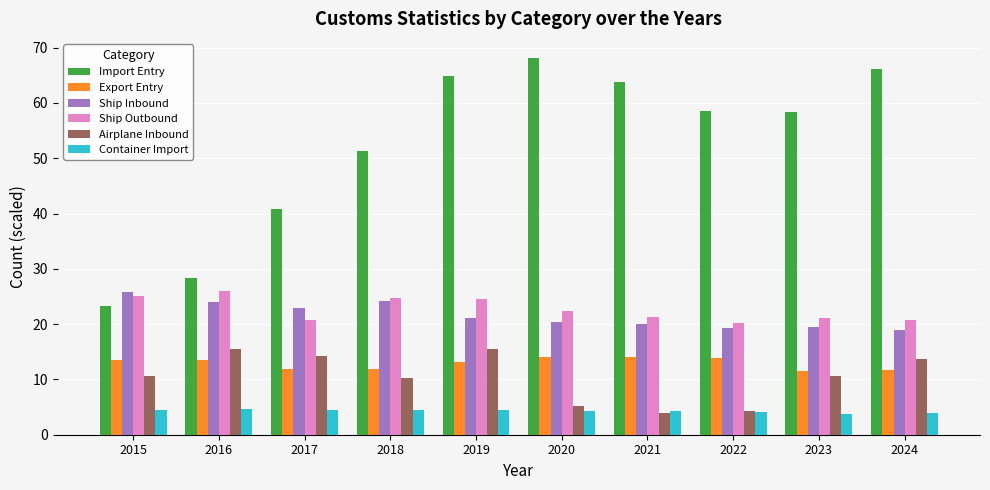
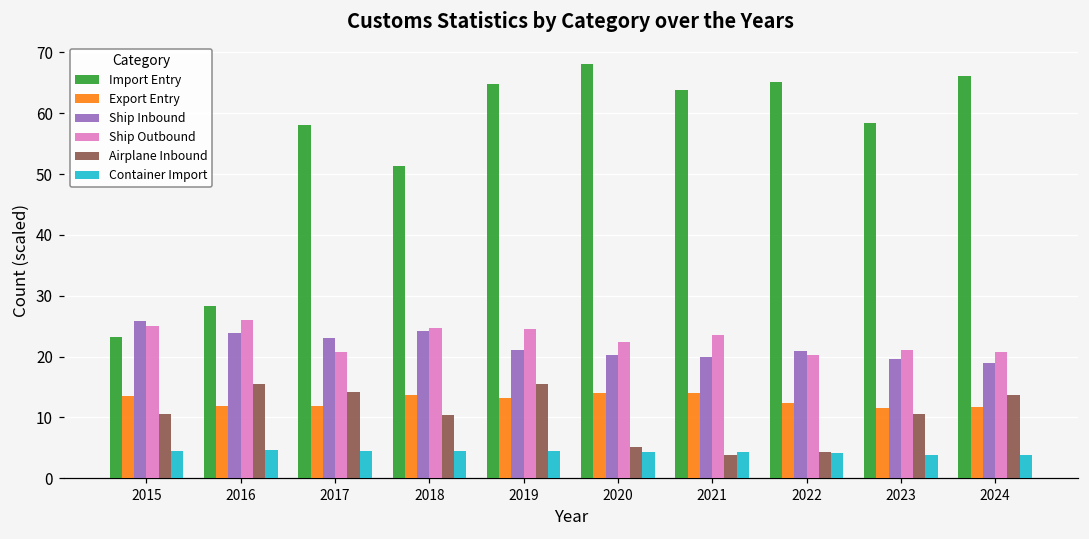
  {
    "Import Entry": {
      "2015": 23,
      "2016": 28,
-     "2017": 41,
+     "2017": 58,
      "2018": 51,
      "2019": 65,
      "2020": 68,
      "2021": 64,
-     "2022": 59,
+     "2022": 65,
      "2023": 58,
      "2024": 66
    },
    "Export Entry": {
      "2015": 13,
-     "2016": 14,
+     "2016": 12,
      "2017": 12,
-     "2018": 12,
+     "2018": 14,
      "2019": 13,
      "2020": 14,
      "2021": 14,
-     "2022": 14,
+     "2022": 12,
      "2023": 12,
      "2024": 12
    },
    "Ship Inbound": {
      "2015": 26,
      "2016": 24,
      "2017": 23,
      "2018": 24,
      "2019": 21,
      "2020": 20,
      "2021": 20,
-     "2022": 19,
+     "2022": 21,
      "2023": 20,
      "2024": 19
    },
    "Ship Outbound": {
      "2015": 25,
      "2016": 26,
      "2017": 21,
      "2018": 25,
      "2019": 24,
      "2020": 22,
-     "2021": 21,
+     "2021": 24,
      "2022": 20,
      "2023": 21,
      "2024": 21
    },
    "Airplane Inbound": {
      "2015": 11,
      "2016": 15,
      "2017": 14,
      "2018": 10,
      "2019": 15,
      "2020": 5,
      "2021": 4,
      "2022": 4,
      "2023": 11,
      "2024": 14
    },
    "Container Import": {
      "2015": 5,
      "2016": 5,
      "2017": 5,
      "2018": 5,
      "2019": 4,
      "2020": 4,
      "2021": 4,
      "2022": 4,
      "2023": 4,
      "2024": 4
    }
  }
